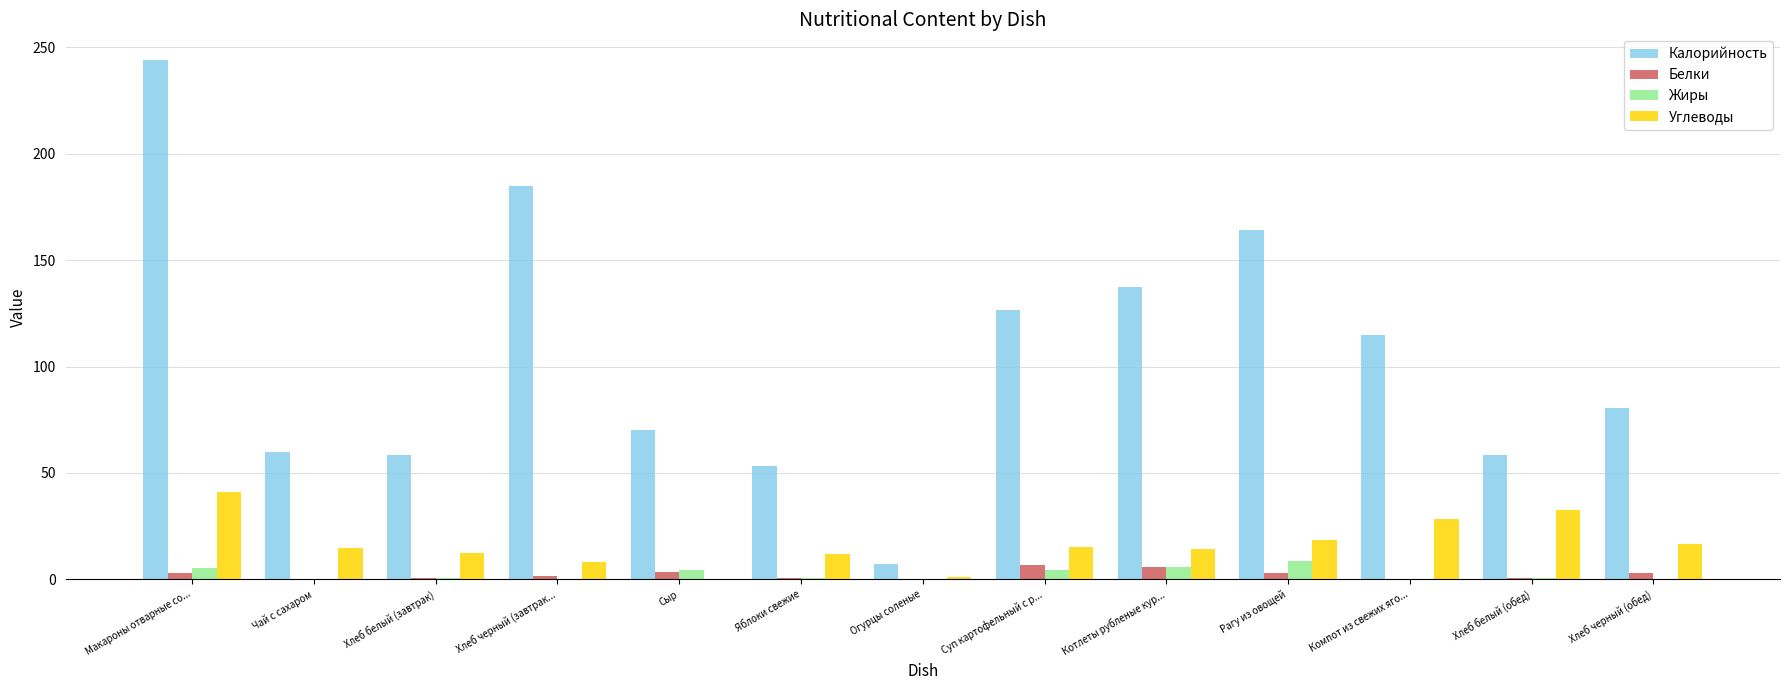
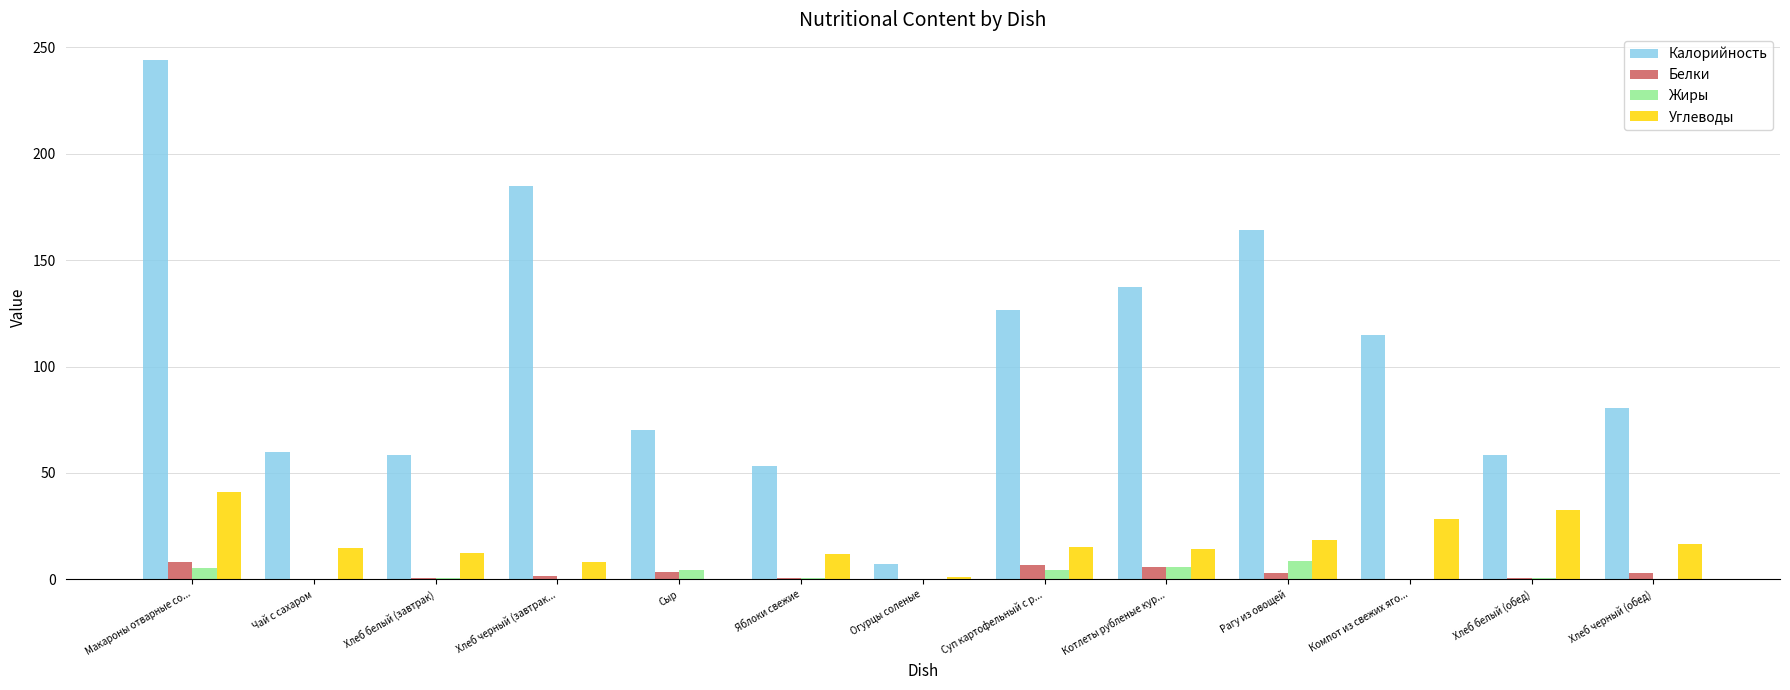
  {
    "Калорийность": {
      "Макароны отварные со...": 244,
      "Чай с сахаром": 60,
      "Хлеб белый (завтрак)": 58,
      "Хлеб черный (завтрак...": 185,
      "Сыр": 70,
      "Яблоки свежие": 53,
      "Огурцы соленые": 7,
      "Суп картофельный с р...": 126,
      "Котлеты рубленые кур...": 137,
      "Рагу из овощей": 164,
      "Компот из свежих яго...": 115,
      "Хлеб белый (обед)": 58,
      "Хлеб черный (обед)": 80
    },
    "Белки": {
-     "Макароны отварные со...": 3,
+     "Макароны отварные со...": 8,
      "Чай с сахаром": 0,
      "Хлеб черный (завтрак...": 1,
      "Сыр": 4,
      "Огурцы соленые": 0,
      "Суп картофельный с р...": 7,
      "Котлеты рубленые кур...": 6,
      "Рагу из овощей": 3,
      "Хлеб черный (обед)": 3
    },
    "Жиры": {
      "Макароны отварные со...": 5,
      "Чай с сахаром": 0,
      "Сыр": 4,
      "Огурцы соленые": 0,
      "Суп картофельный с р...": 4,
      "Котлеты рубленые кур...": 6,
      "Рагу из овощей": 9,
      "Компот из свежих яго...": 0
    },
    "Углеводы": {
      "Макароны отварные со...": 41,
      "Чай с сахаром": 15,
      "Хлеб белый (завтрак)": 12,
      "Хлеб черный (завтрак...": 8,
      "Яблоки свежие": 12,
      "Суп картофельный с р...": 15,
      "Котлеты рубленые кур...": 14,
      "Рагу из овощей": 19,
      "Компот из свежих яго...": 28,
      "Хлеб белый (обед)": 33,
      "Хлеб черный (обед)": 16
    }
  }
